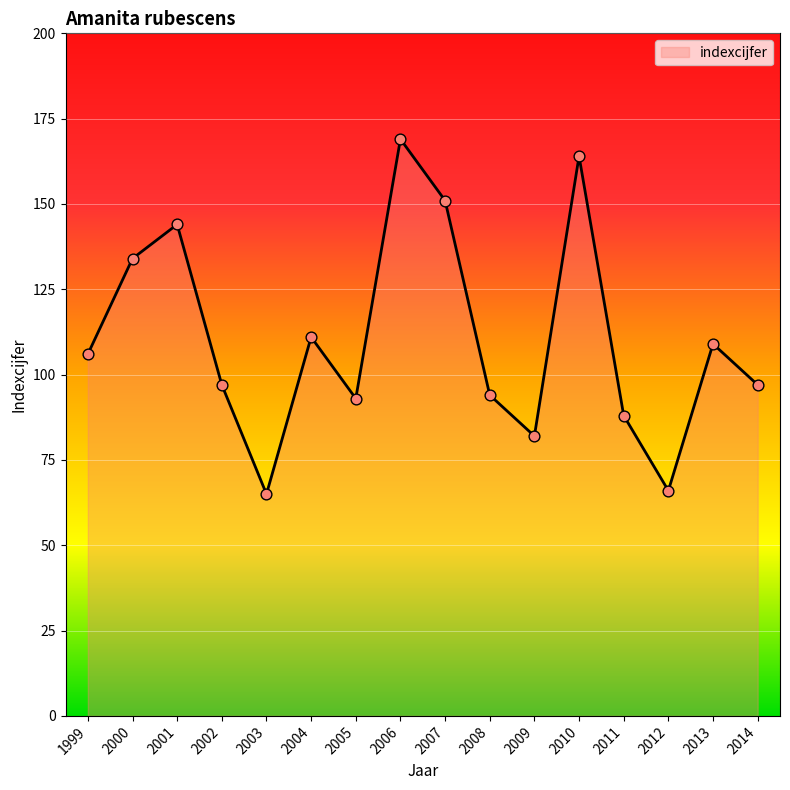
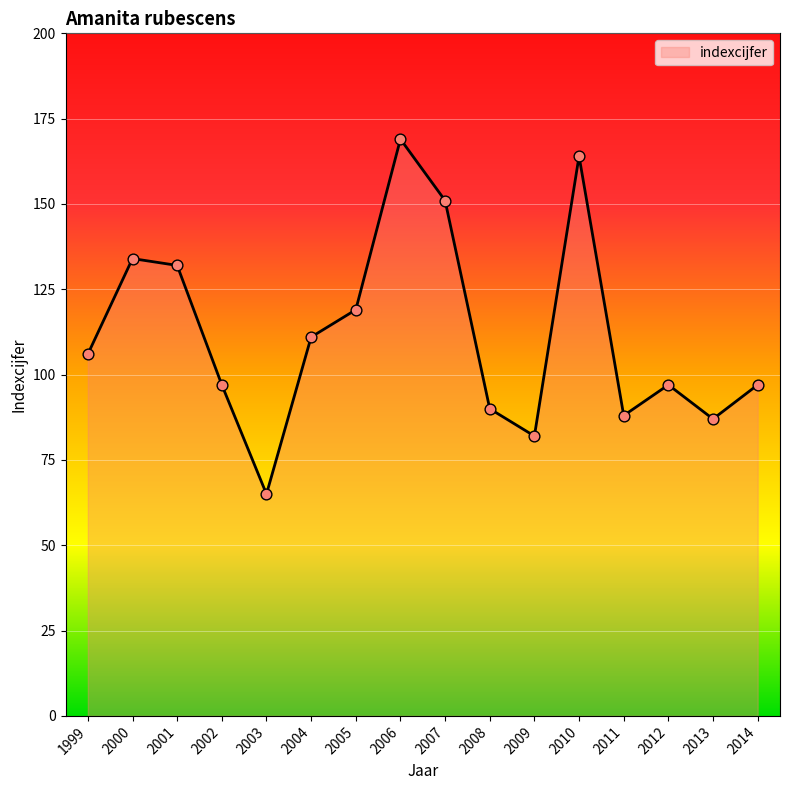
  {
    "1999": 106,
    "2000": 134,
-   "2001": 144,
+   "2001": 132,
    "2002": 97,
    "2003": 65,
    "2004": 111,
-   "2005": 93,
+   "2005": 119,
    "2006": 169,
    "2007": 151,
-   "2008": 94,
+   "2008": 90,
    "2009": 82,
    "2010": 164,
    "2011": 88,
-   "2012": 66,
-   "2013": 109,
+   "2012": 97,
+   "2013": 87,
    "2014": 97
  }
